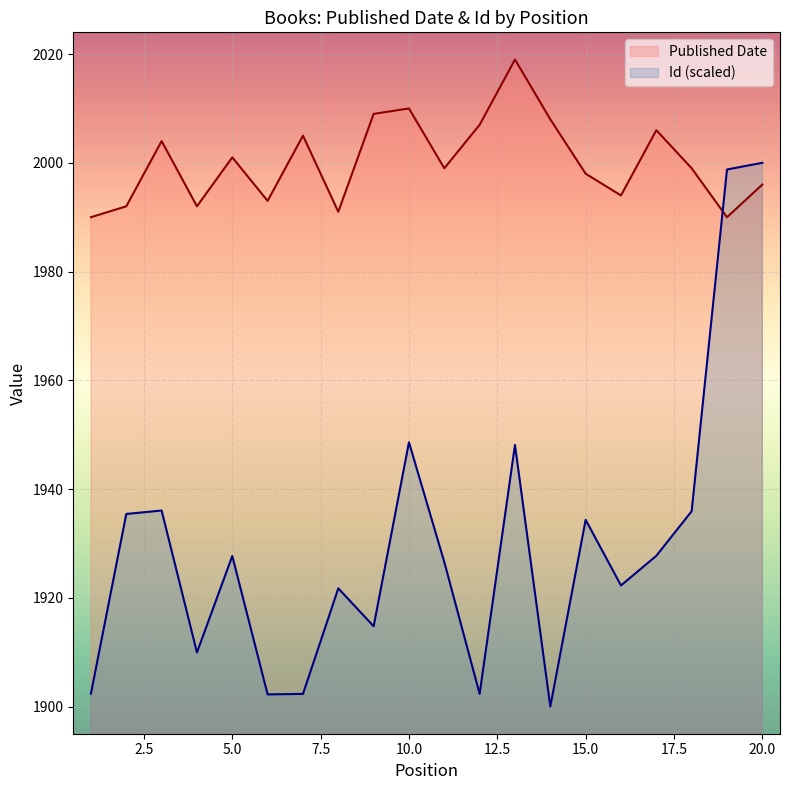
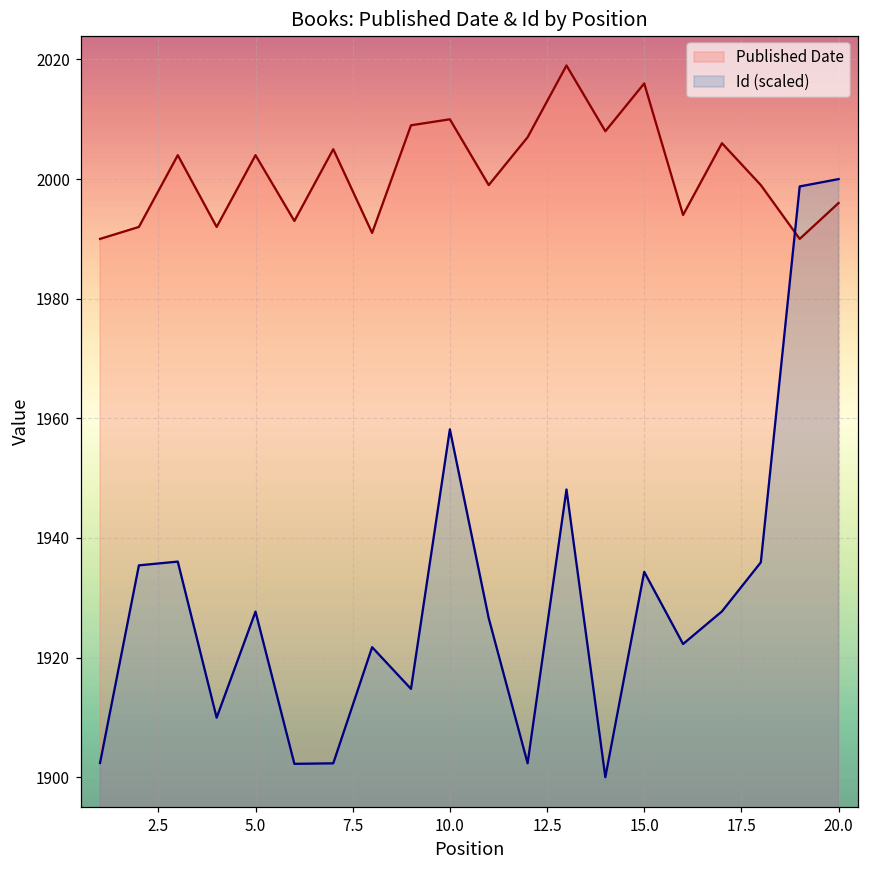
  {
    "Published Date": {
-     "5.0": 2001,
+     "5.0": 2004,
      "10.0": 2010,
-     "15.0": 1998,
+     "15.0": 2016,
      "20.0": 1996
    },
    "Id (scaled)": {
      "5.0": 1928,
-     "10.0": 1949,
+     "10.0": 1958,
      "15.0": 1934,
      "20.0": 2000
    }
  }
